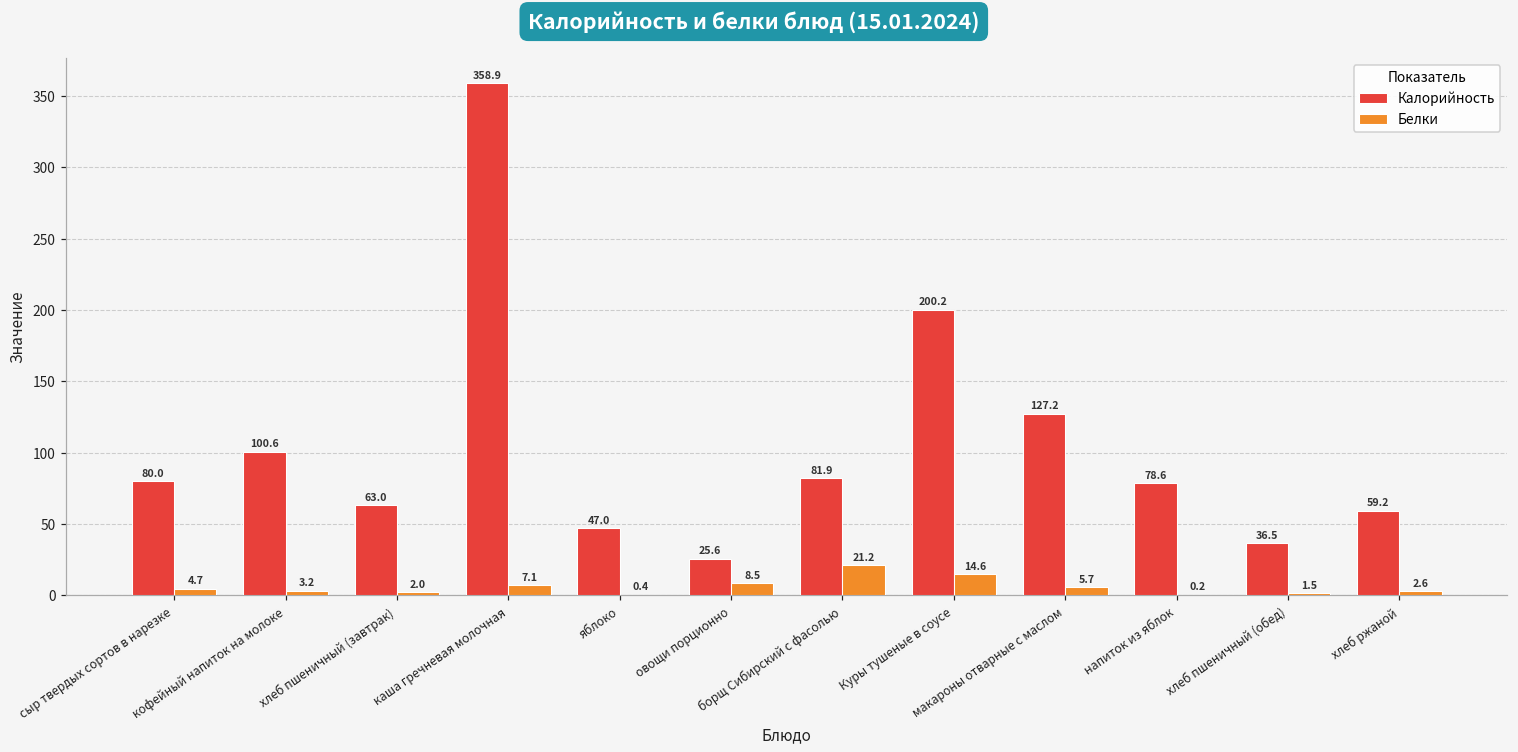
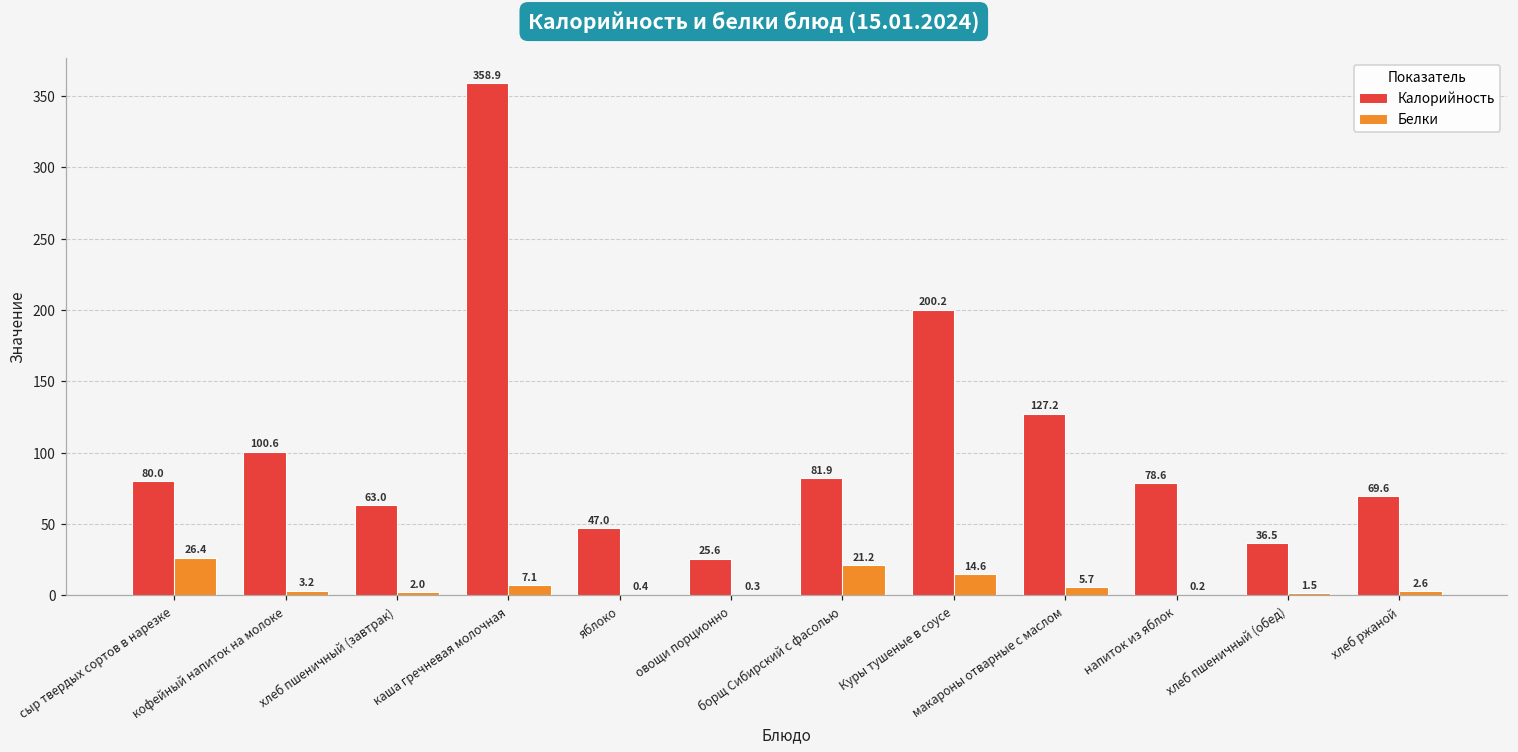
  {
    "Калорийность": {
      "сыр твердых сортов в нарезке": 80.0,
      "кофейный напиток на молоке": 100.6,
      "хлеб пшеничный (завтрак)": 63.0,
      "каша гречневая молочная": 358.9,
      "яблоко": 47.0,
      "овощи порционно": 25.6,
      "борщ Сибирский с фасолью": 81.9,
      "Куры тушеные в соусе": 200.2,
      "макароны отварные с маслом": 127.2,
      "напиток из яблок": 78.6,
      "хлеб пшеничный (обед)": 36.5,
-     "хлеб ржаной": 59.2
+     "хлеб ржаной": 69.6
    },
    "Белки": {
-     "сыр твердых сортов в нарезке": 4.7,
+     "сыр твердых сортов в нарезке": 26.4,
      "кофейный напиток на молоке": 3.2,
      "хлеб пшеничный (завтрак)": 2.0,
      "каша гречневая молочная": 7.1,
      "яблоко": 0.4,
-     "овощи порционно": 8.5,
+     "овощи порционно": 0.3,
      "борщ Сибирский с фасолью": 21.2,
      "Куры тушеные в соусе": 14.6,
      "макароны отварные с маслом": 5.7,
      "напиток из яблок": 0.2,
      "хлеб пшеничный (обед)": 1.5,
      "хлеб ржаной": 2.6
    }
  }
